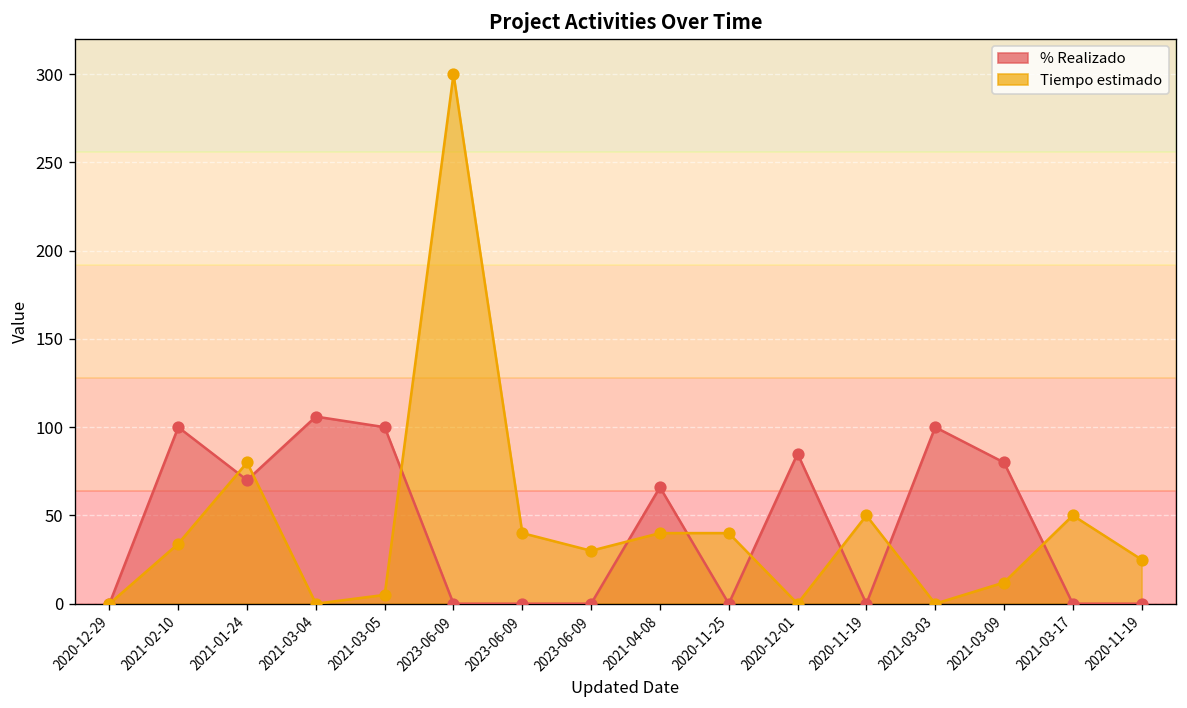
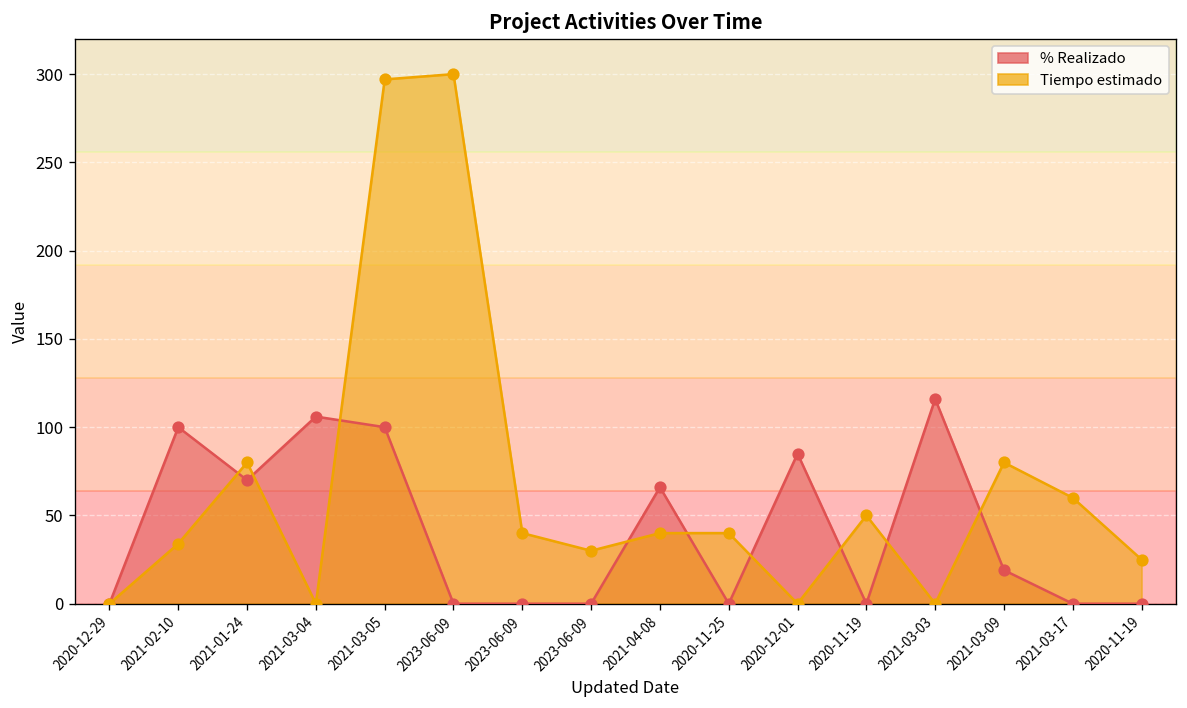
  {
    "% Realizado": {
      "2021-02-10": 100,
      "2021-01-24": 70,
      "2021-03-04": 106,
      "2021-03-05": 100,
      "2021-04-08": 66,
      "2020-11-25": 0,
      "2020-12-01": 85,
-     "2021-03-03": 100,
-     "2021-03-09": 80,
+     "2021-03-03": 116,
+     "2021-03-09": 19,
      "2021-03-17": 0
    },
    "Tiempo estimado": {
      "2021-02-10": 34,
      "2021-01-24": 80,
      "2021-03-04": 0,
-     "2021-03-05": 5,
+     "2021-03-05": 297,
      "2021-04-08": 40,
      "2020-11-25": 40,
      "2020-12-01": 0,
      "2021-03-03": 0,
-     "2021-03-09": 12,
-     "2021-03-17": 50
+     "2021-03-09": 80,
+     "2021-03-17": 60
    }
  }
